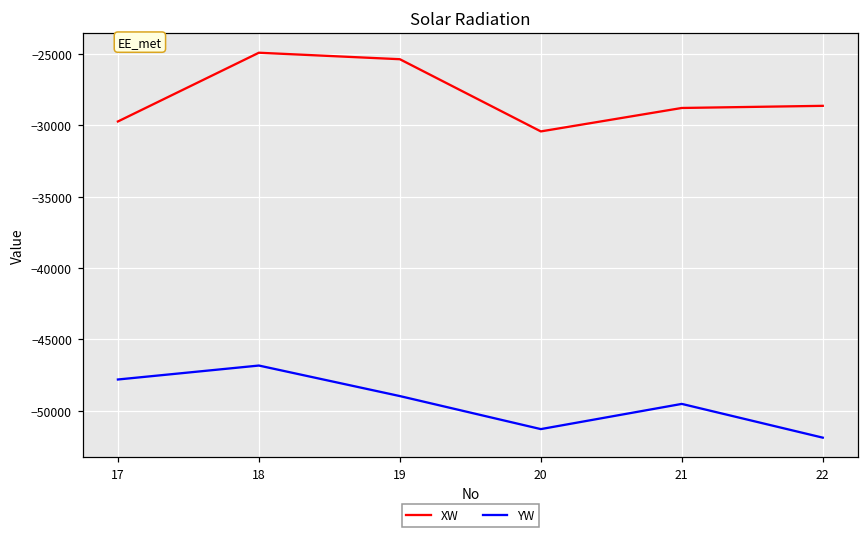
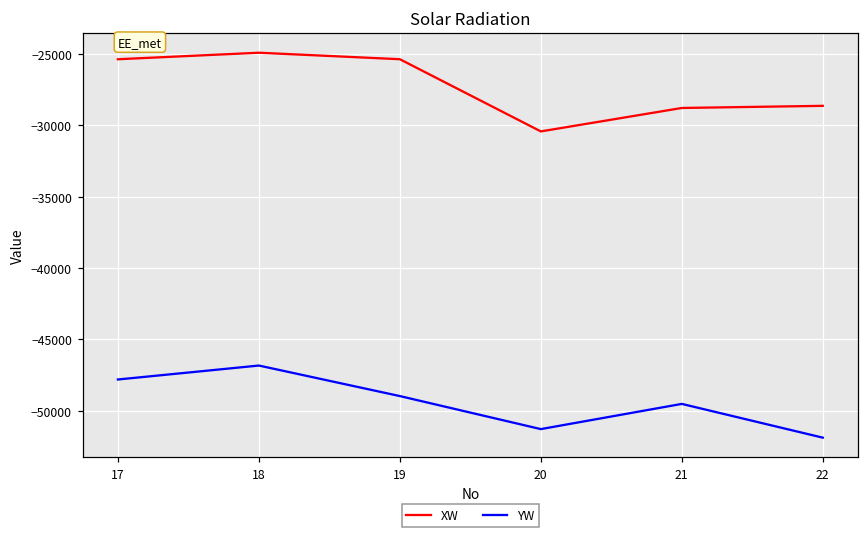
  {
    "XW": {
-     "17": -29700,
+     "17": -25400,
      "18": -24900,
      "19": -25400,
      "20": -30400,
      "21": -28800,
      "22": -28600
    },
    "YW": {
      "17": -47800,
      "18": -46800,
      "19": -49000,
      "20": -51300,
      "21": -49500,
      "22": -51900
    }
  }
